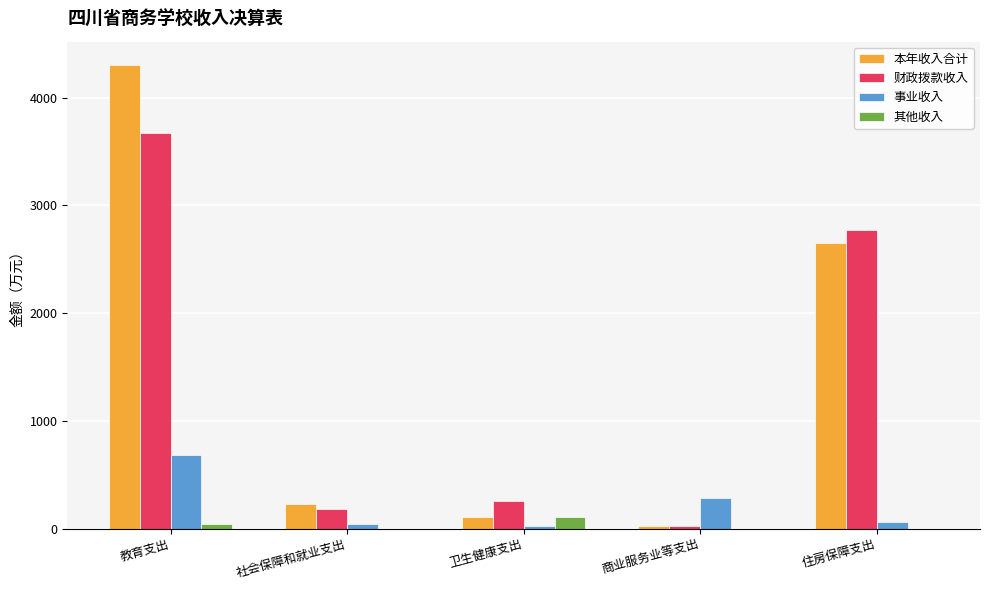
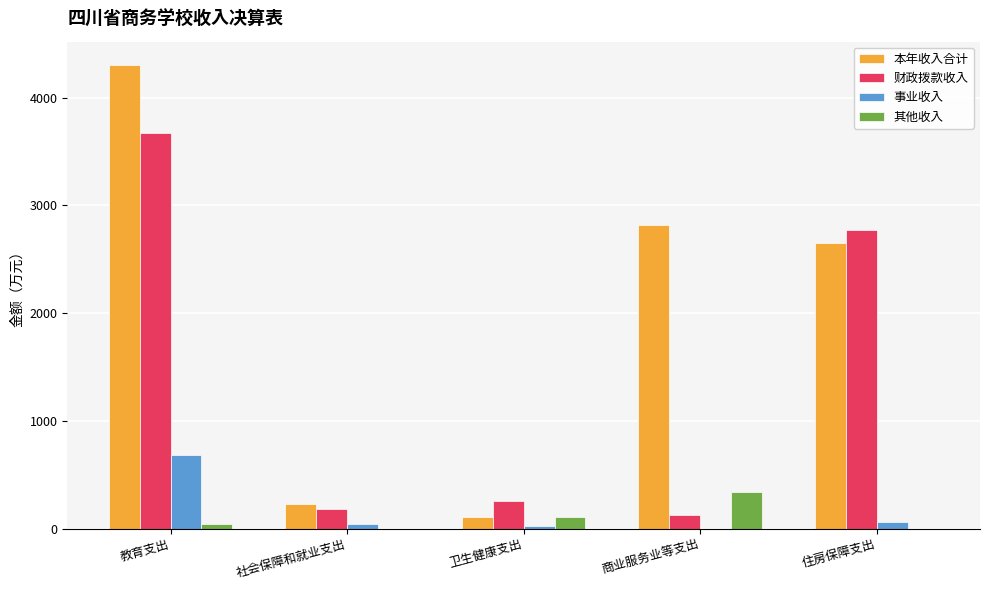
  {
    "本年收入合计": {
      "教育支出": 4300,
      "社会保障和就业支出": 230,
      "卫生健康支出": 100,
-     "商业服务业等支出": 20,
+     "商业服务业等支出": 2820,
      "住房保障支出": 2650
    },
    "财政拨款收入": {
      "教育支出": 3670,
      "社会保障和就业支出": 180,
      "卫生健康支出": 250,
-     "商业服务业等支出": 20,
+     "商业服务业等支出": 120,
      "住房保障支出": 2780
    },
    "事业收入": {
      "教育支出": 690,
      "社会保障和就业支出": 50,
      "卫生健康支出": 30,
-     "商业服务业等支出": 280,
+     "商业服务业等支出": 0,
      "住房保障支出": 60
    },
    "其他收入": {
      "教育支出": 40,
      "社会保障和就业支出": 0,
      "卫生健康支出": 110,
-     "商业服务业等支出": 0,
+     "商业服务业等支出": 340,
      "住房保障支出": 0
    }
  }
